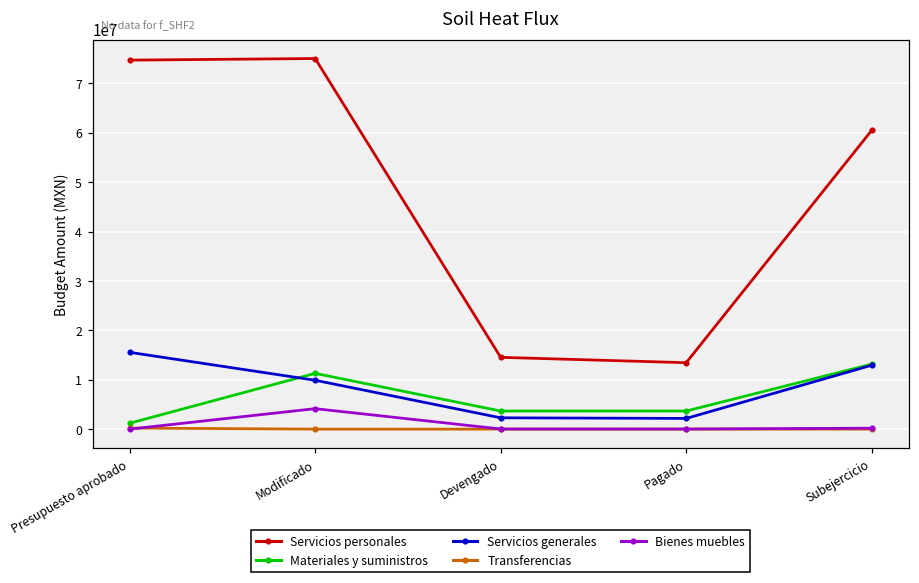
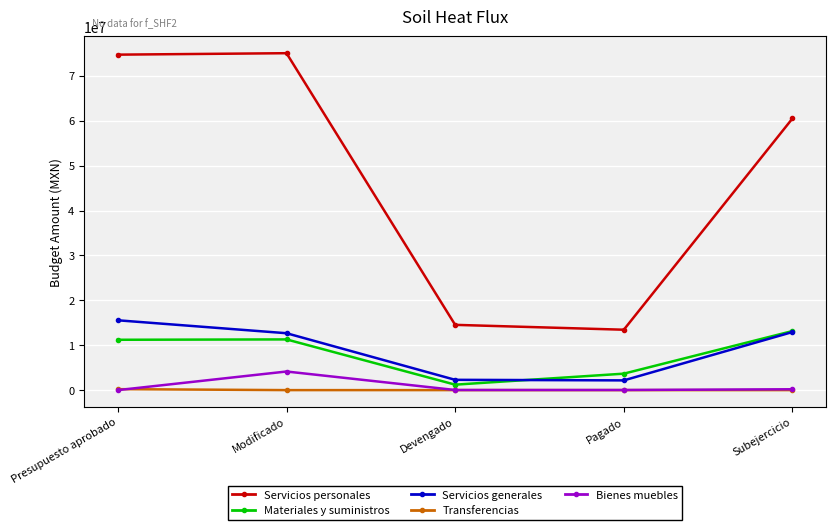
  {
    "Servicios personales": {
      "Presupuesto aprobado": 75000000,
      "Modificado": 75000000,
      "Devengado": 15000000,
      "Pagado": 13000000,
      "Subejercicio": 61000000
    },
    "Materiales y suministros": {
-     "Presupuesto aprobado": 1000000,
+     "Presupuesto aprobado": 11000000,
      "Modificado": 11000000,
-     "Devengado": 4000000,
+     "Devengado": 1000000,
      "Pagado": 4000000
    },
    "Servicios generales": {
      "Presupuesto aprobado": 16000000,
-     "Modificado": 10000000,
+     "Modificado": 13000000,
      "Devengado": 2000000,
      "Pagado": 2000000
    },
    "Transferencias": {
      "Modificado": 0
    },
    "Bienes muebles": {
      "Modificado": 4000000
    }
  }
